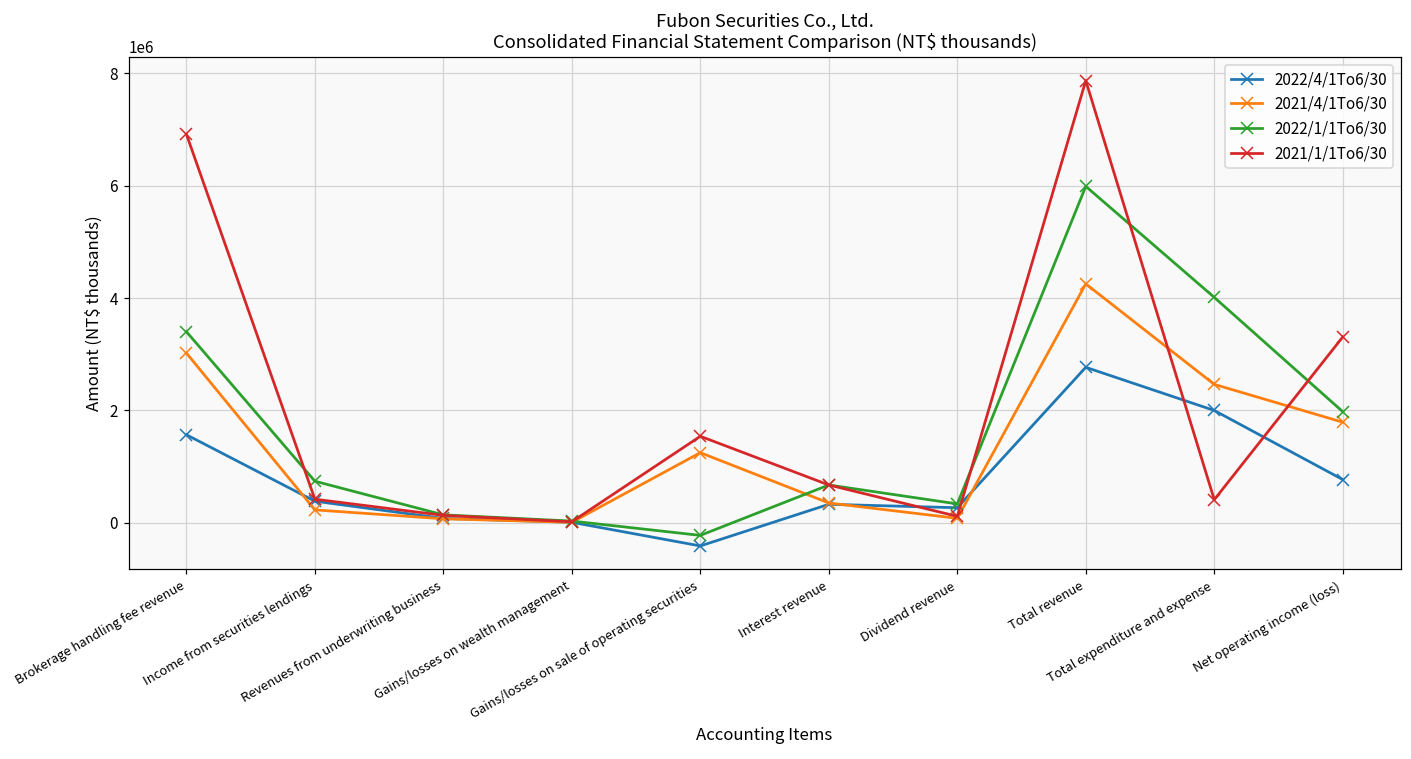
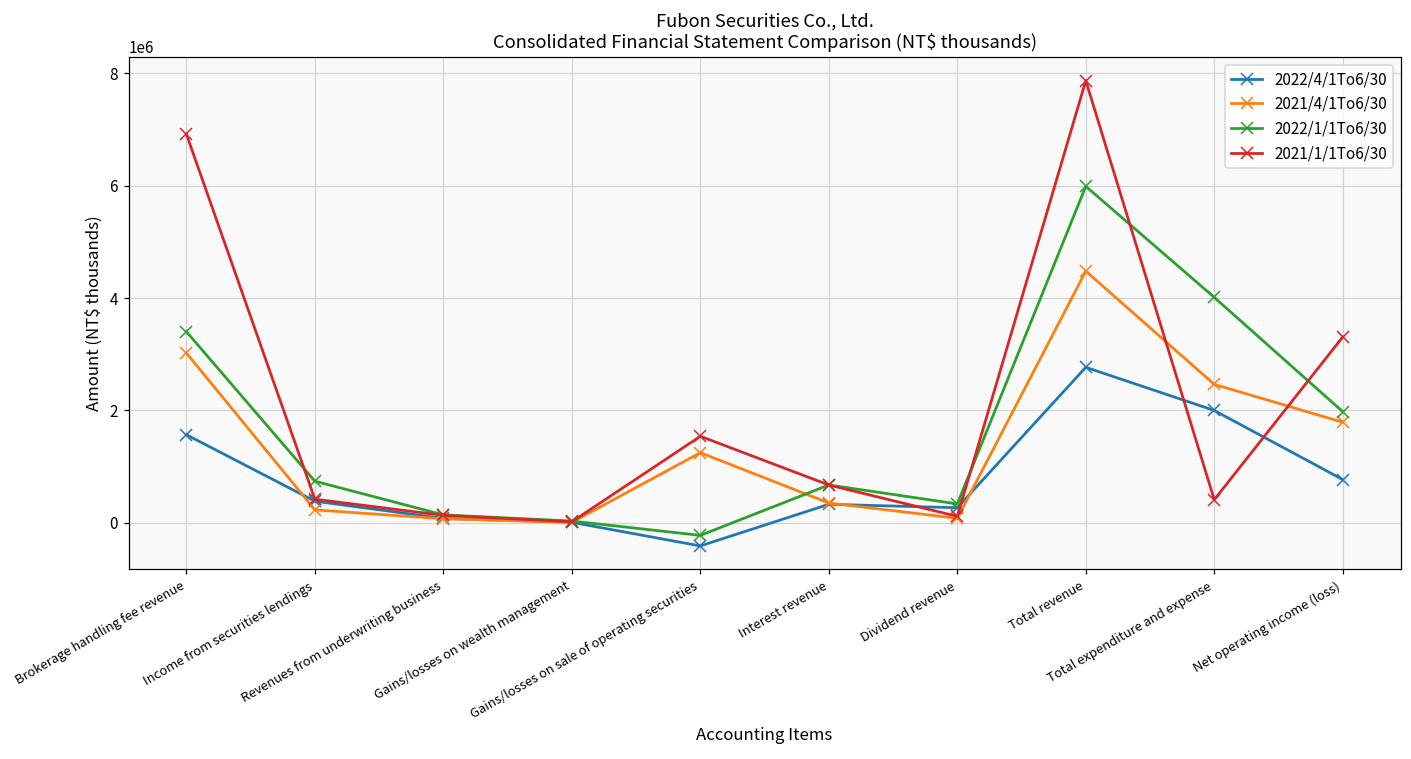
  {
    "2022/4/1To6/30": {
      "Brokerage handling fee revenue": 1600000,
      "Gains/losses on sale of operating securities": -400000,
      "Dividend revenue": 300000,
      "Total revenue": 2800000,
      "Total expenditure and expense": 2000000,
      "Net operating income (loss)": 800000
    },
    "2021/4/1To6/30": {
      "Brokerage handling fee revenue": 3000000,
      "Income from securities lendings": 200000,
      "Gains/losses on sale of operating securities": 1200000,
-     "Total revenue": 4300000,
+     "Total revenue": 4500000,
      "Total expenditure and expense": 2500000,
      "Net operating income (loss)": 1800000
    },
    "2022/1/1To6/30": {
      "Brokerage handling fee revenue": 3400000,
      "Income from securities lendings": 700000,
      "Gains/losses on sale of operating securities": -200000,
      "Dividend revenue": 300000,
      "Total revenue": 6000000,
      "Total expenditure and expense": 4000000,
      "Net operating income (loss)": 2000000
    },
    "2021/1/1To6/30": {
      "Brokerage handling fee revenue": 6900000,
      "Gains/losses on sale of operating securities": 1500000,
      "Total revenue": 7900000,
      "Total expenditure and expense": 400000,
      "Net operating income (loss)": 3300000
    }
  }
